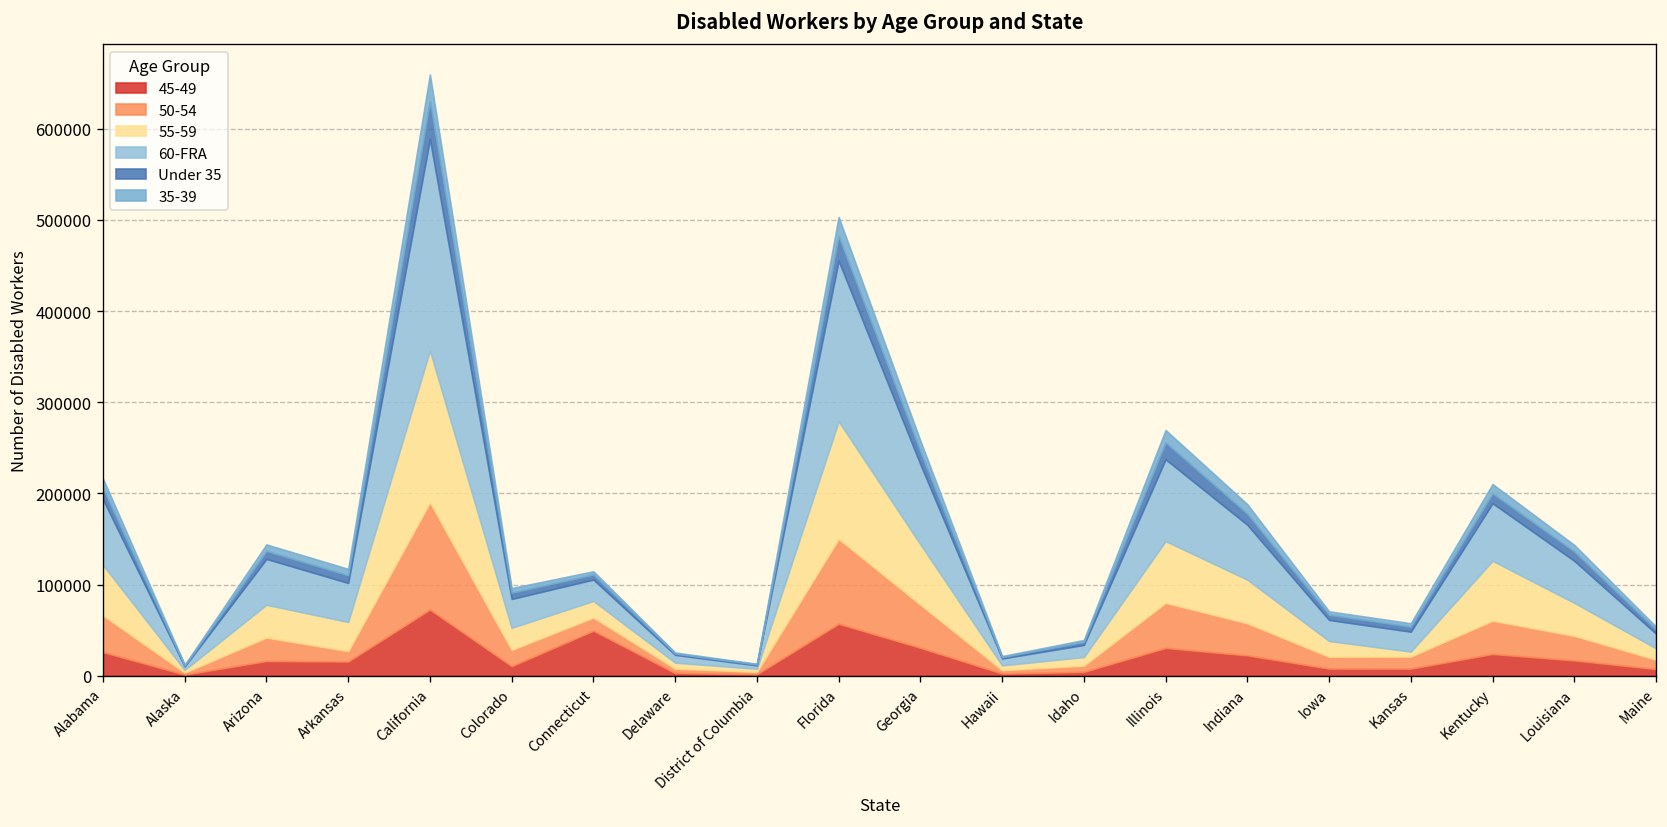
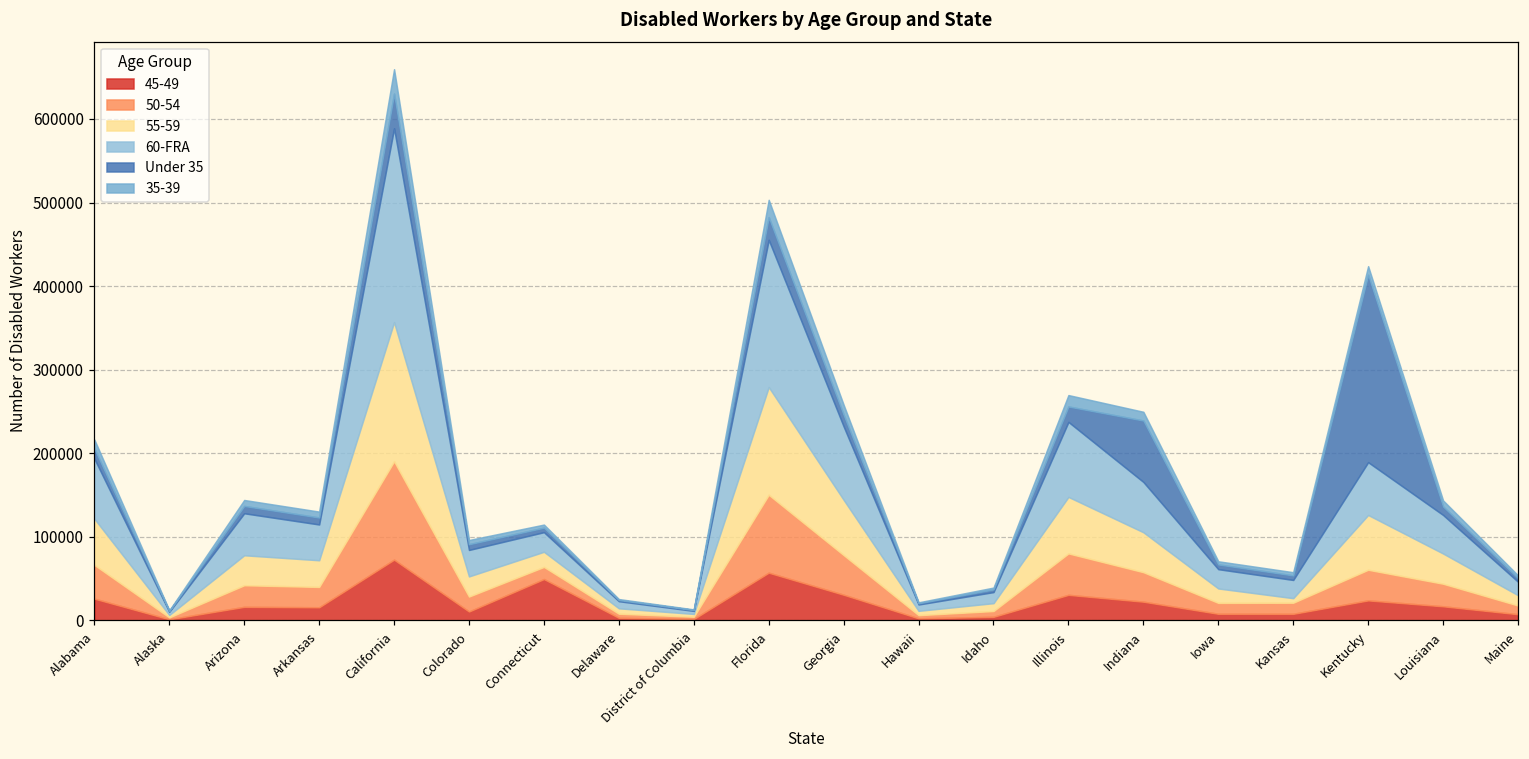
  {
    "45-49": {
      "Alabama": 30000,
      "Arizona": 20000,
      "Arkansas": 20000,
      "California": 70000,
      "Colorado": 10000,
      "Connecticut": 50000,
      "Florida": 60000,
      "Georgia": 30000,
      "Idaho": 0,
      "Illinois": 30000,
      "Indiana": 20000,
      "Iowa": 10000,
      "Kansas": 10000,
      "Kentucky": 20000,
      "Louisiana": 20000,
      "Maine": 10000
    },
    "50-54": {
      "Alabama": 40000,
      "Arizona": 30000,
-     "Arkansas": 10000,
+     "Arkansas": 20000,
      "California": 120000,
      "Colorado": 20000,
      "Connecticut": 10000,
      "Delaware": 0,
      "Florida": 90000,
      "Georgia": 50000,
      "Hawaii": 0,
      "Idaho": 10000,
      "Illinois": 50000,
      "Indiana": 40000,
      "Iowa": 10000,
      "Kansas": 10000,
      "Kentucky": 40000,
      "Louisiana": 30000,
      "Maine": 10000
    },
    "55-59": {
      "Alabama": 60000,
      "Arizona": 40000,
      "Arkansas": 30000,
      "California": 170000,
      "Colorado": 20000,
      "Connecticut": 20000,
      "Delaware": 10000,
      "District of Columbia": 0,
      "Florida": 130000,
      "Georgia": 70000,
      "Hawaii": 10000,
      "Idaho": 10000,
      "Illinois": 70000,
      "Indiana": 50000,
      "Iowa": 20000,
      "Kansas": 10000,
      "Kentucky": 70000,
      "Louisiana": 40000,
      "Maine": 10000
    },
    "Under 35": {
      "Alabama": 10000,
      "Arizona": 10000,
      "Arkansas": 10000,
      "California": 40000,
      "Colorado": 10000,
      "Connecticut": 10000,
      "Florida": 30000,
      "Georgia": 10000,
      "Illinois": 20000,
-     "Indiana": 10000,
+     "Indiana": 70000,
      "Iowa": 10000,
      "Kansas": 10000,
-     "Kentucky": 10000,
+     "Kentucky": 220000,
      "Louisiana": 10000
    }
  }
